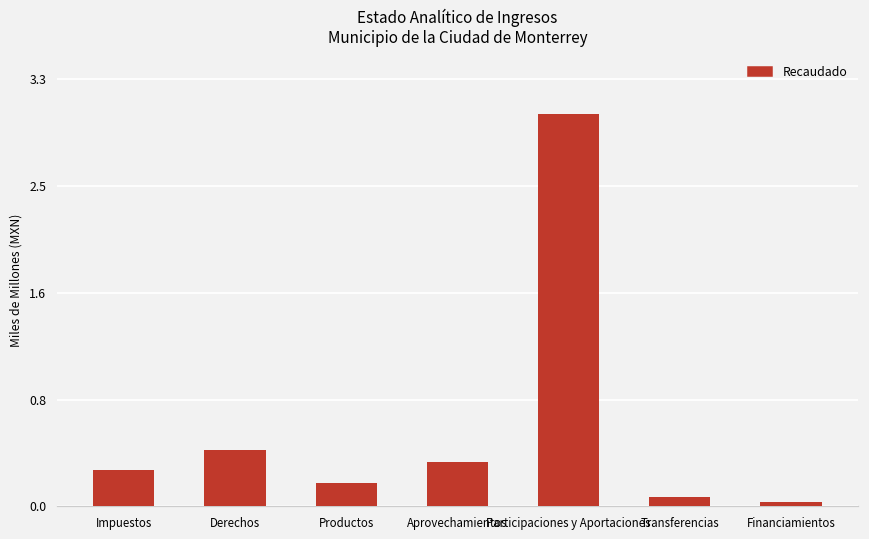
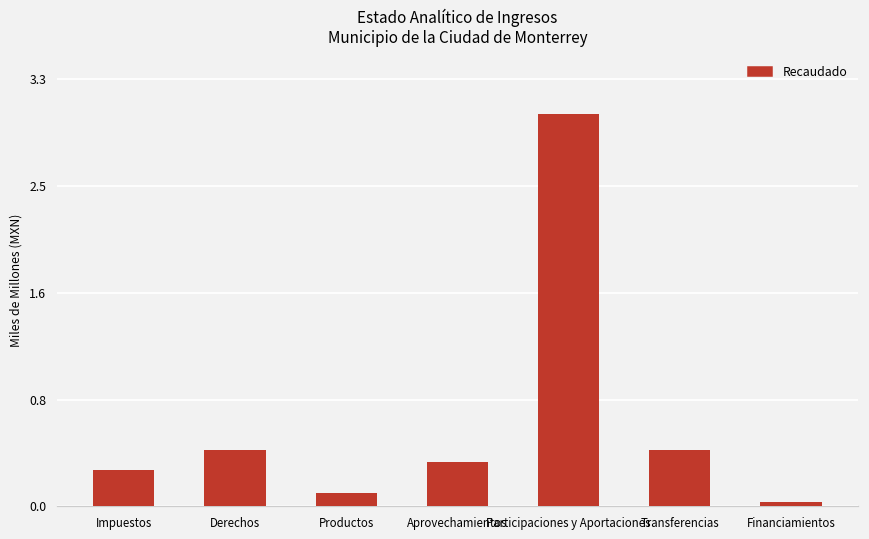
  {
    "Impuestos": 0.28,
    "Derechos": 0.44,
-   "Productos": 0.18,
+   "Productos": 0.10,
    "Participaciones y Aportaciones": 3.03,
-   "Transferencias": 0.07,
+   "Transferencias": 0.43,
    "Financiamientos": 0.04
  }
